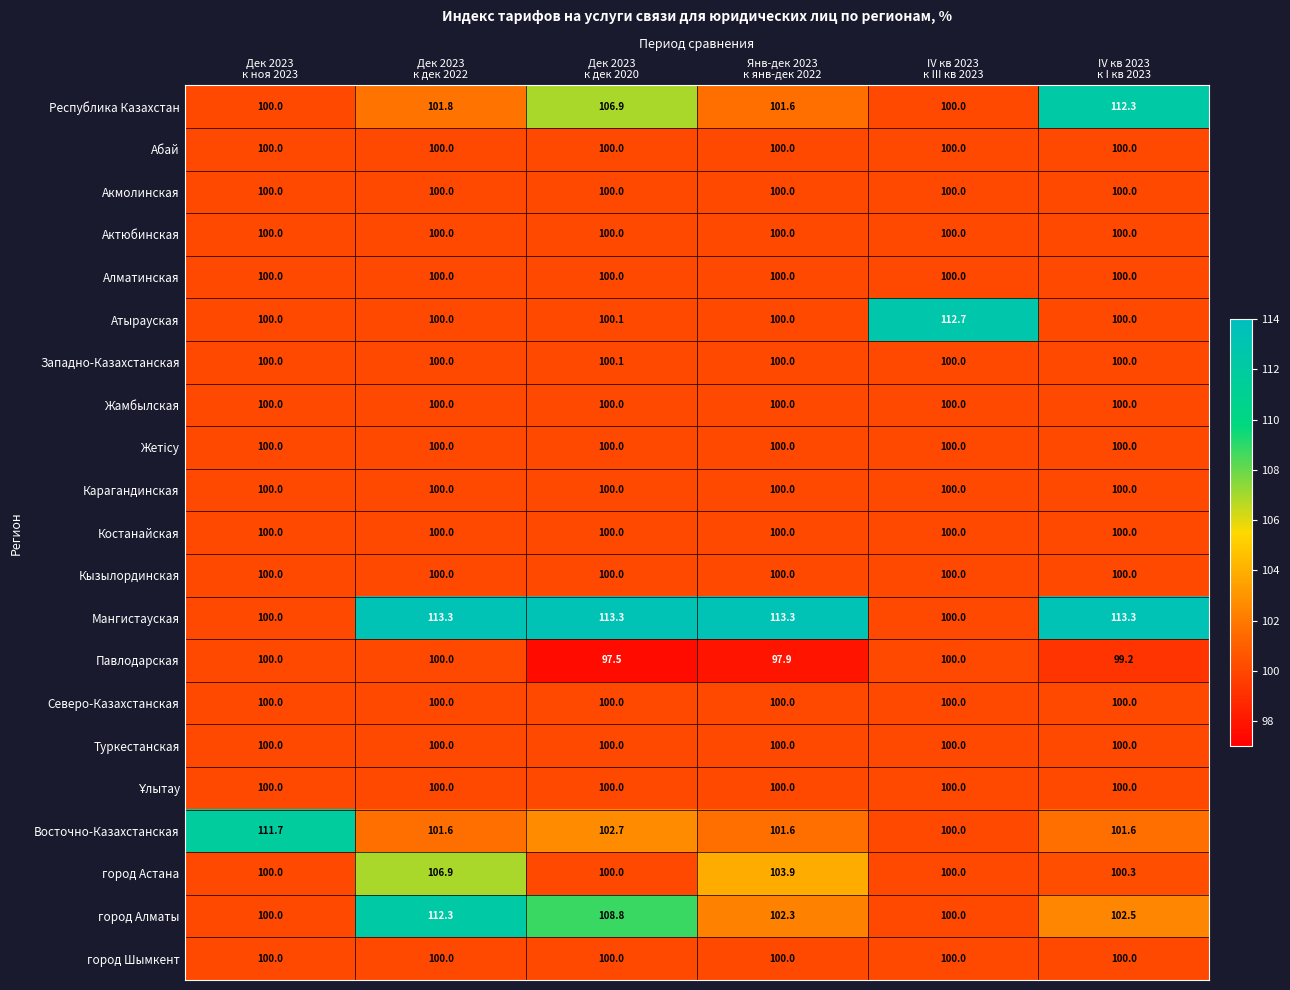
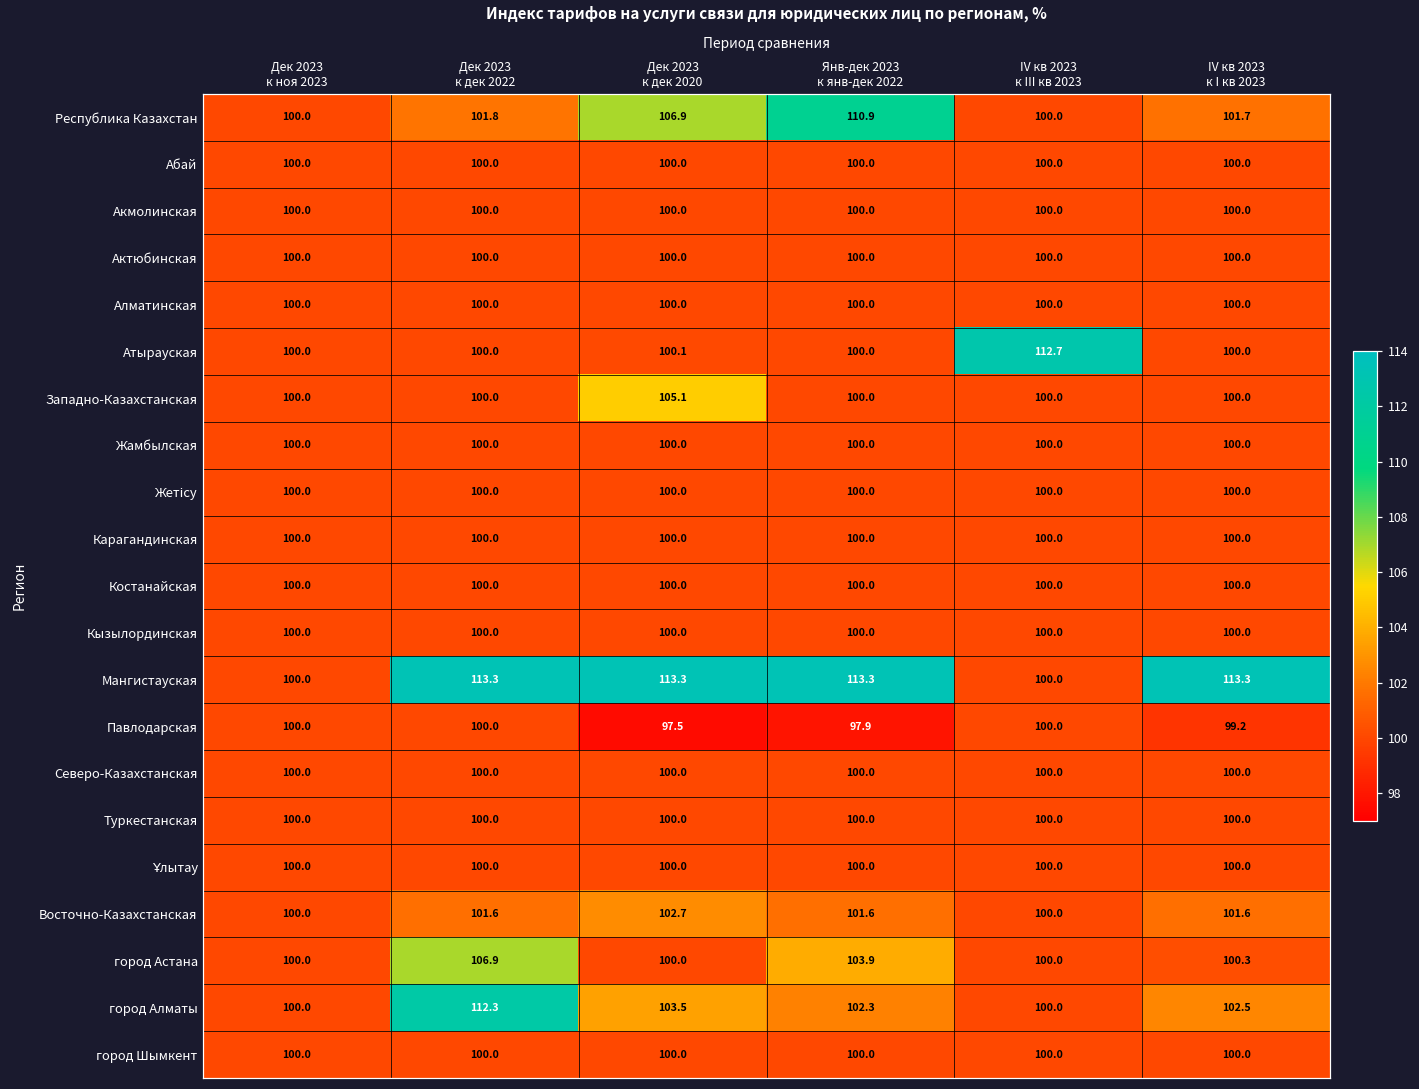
  {
    "Республика Казахстан": {
      "Дек 2023 к ноя 2023": 100.0,
      "Дек 2023 к дек 2022": 101.8,
      "Дек 2023 к дек 2020": 106.9,
-     "Янв-дек 2023 к янв-дек 2022": 101.6,
+     "Янв-дек 2023 к янв-дек 2022": 110.9,
      "IV кв 2023 к III кв 2023": 100.0,
-     "IV кв 2023 к I кв 2023": 112.3
+     "IV кв 2023 к I кв 2023": 101.7
    },
    "Абай": {
      "Дек 2023 к ноя 2023": 100.0,
      "Дек 2023 к дек 2022": 100.0,
      "Дек 2023 к дек 2020": 100.0,
      "Янв-дек 2023 к янв-дек 2022": 100.0,
      "IV кв 2023 к III кв 2023": 100.0,
      "IV кв 2023 к I кв 2023": 100.0
    },
    "Акмолинская": {
      "Дек 2023 к ноя 2023": 100.0,
      "Дек 2023 к дек 2022": 100.0,
      "Дек 2023 к дек 2020": 100.0,
      "Янв-дек 2023 к янв-дек 2022": 100.0,
      "IV кв 2023 к III кв 2023": 100.0,
      "IV кв 2023 к I кв 2023": 100.0
    },
    "Актюбинская": {
      "Дек 2023 к ноя 2023": 100.0,
      "Дек 2023 к дек 2022": 100.0,
      "Дек 2023 к дек 2020": 100.0,
      "Янв-дек 2023 к янв-дек 2022": 100.0,
      "IV кв 2023 к III кв 2023": 100.0,
      "IV кв 2023 к I кв 2023": 100.0
    },
    "Алматинская": {
      "Дек 2023 к ноя 2023": 100.0,
      "Дек 2023 к дек 2022": 100.0,
      "Дек 2023 к дек 2020": 100.0,
      "Янв-дек 2023 к янв-дек 2022": 100.0,
      "IV кв 2023 к III кв 2023": 100.0,
      "IV кв 2023 к I кв 2023": 100.0
    },
    "Атырауская": {
      "Дек 2023 к ноя 2023": 100.0,
      "Дек 2023 к дек 2022": 100.0,
      "Дек 2023 к дек 2020": 100.1,
      "Янв-дек 2023 к янв-дек 2022": 100.0,
      "IV кв 2023 к III кв 2023": 112.7,
      "IV кв 2023 к I кв 2023": 100.0
    },
    "Западно-Казахстанская": {
      "Дек 2023 к ноя 2023": 100.0,
      "Дек 2023 к дек 2022": 100.0,
-     "Дек 2023 к дек 2020": 100.1,
+     "Дек 2023 к дек 2020": 105.1,
      "Янв-дек 2023 к янв-дек 2022": 100.0,
      "IV кв 2023 к III кв 2023": 100.0,
      "IV кв 2023 к I кв 2023": 100.0
    },
    "Жамбылская": {
      "Дек 2023 к ноя 2023": 100.0,
      "Дек 2023 к дек 2022": 100.0,
      "Дек 2023 к дек 2020": 100.0,
      "Янв-дек 2023 к янв-дек 2022": 100.0,
      "IV кв 2023 к III кв 2023": 100.0,
      "IV кв 2023 к I кв 2023": 100.0
    },
    "Жетісу": {
      "Дек 2023 к ноя 2023": 100.0,
      "Дек 2023 к дек 2022": 100.0,
      "Дек 2023 к дек 2020": 100.0,
      "Янв-дек 2023 к янв-дек 2022": 100.0,
      "IV кв 2023 к III кв 2023": 100.0,
      "IV кв 2023 к I кв 2023": 100.0
    },
    "Карагандинская": {
      "Дек 2023 к ноя 2023": 100.0,
      "Дек 2023 к дек 2022": 100.0,
      "Дек 2023 к дек 2020": 100.0,
      "Янв-дек 2023 к янв-дек 2022": 100.0,
      "IV кв 2023 к III кв 2023": 100.0,
      "IV кв 2023 к I кв 2023": 100.0
    },
    "Костанайская": {
      "Дек 2023 к ноя 2023": 100.0,
      "Дек 2023 к дек 2022": 100.0,
      "Дек 2023 к дек 2020": 100.0,
      "Янв-дек 2023 к янв-дек 2022": 100.0,
      "IV кв 2023 к III кв 2023": 100.0,
      "IV кв 2023 к I кв 2023": 100.0
    },
    "Кызылординская": {
      "Дек 2023 к ноя 2023": 100.0,
      "Дек 2023 к дек 2022": 100.0,
      "Дек 2023 к дек 2020": 100.0,
      "Янв-дек 2023 к янв-дек 2022": 100.0,
      "IV кв 2023 к III кв 2023": 100.0,
      "IV кв 2023 к I кв 2023": 100.0
    },
    "Мангистауская": {
      "Дек 2023 к ноя 2023": 100.0,
      "Дек 2023 к дек 2022": 113.3,
      "Дек 2023 к дек 2020": 113.3,
      "Янв-дек 2023 к янв-дек 2022": 113.3,
      "IV кв 2023 к III кв 2023": 100.0,
      "IV кв 2023 к I кв 2023": 113.3
    },
    "Павлодарская": {
      "Дек 2023 к ноя 2023": 100.0,
      "Дек 2023 к дек 2022": 100.0,
      "Дек 2023 к дек 2020": 97.5,
      "Янв-дек 2023 к янв-дек 2022": 97.9,
      "IV кв 2023 к III кв 2023": 100.0,
      "IV кв 2023 к I кв 2023": 99.2
    },
    "Северо-Казахстанская": {
      "Дек 2023 к ноя 2023": 100.0,
      "Дек 2023 к дек 2022": 100.0,
      "Дек 2023 к дек 2020": 100.0,
      "Янв-дек 2023 к янв-дек 2022": 100.0,
      "IV кв 2023 к III кв 2023": 100.0,
      "IV кв 2023 к I кв 2023": 100.0
    },
    "Туркестанская": {
      "Дек 2023 к ноя 2023": 100.0,
      "Дек 2023 к дек 2022": 100.0,
      "Дек 2023 к дек 2020": 100.0,
      "Янв-дек 2023 к янв-дек 2022": 100.0,
      "IV кв 2023 к III кв 2023": 100.0,
      "IV кв 2023 к I кв 2023": 100.0
    },
    "Ұлытау": {
      "Дек 2023 к ноя 2023": 100.0,
      "Дек 2023 к дек 2022": 100.0,
      "Дек 2023 к дек 2020": 100.0,
      "Янв-дек 2023 к янв-дек 2022": 100.0,
      "IV кв 2023 к III кв 2023": 100.0,
      "IV кв 2023 к I кв 2023": 100.0
    },
    "Восточно-Казахстанская": {
-     "Дек 2023 к ноя 2023": 111.7,
+     "Дек 2023 к ноя 2023": 100.0,
      "Дек 2023 к дек 2022": 101.6,
      "Дек 2023 к дек 2020": 102.7,
      "Янв-дек 2023 к янв-дек 2022": 101.6,
      "IV кв 2023 к III кв 2023": 100.0,
      "IV кв 2023 к I кв 2023": 101.6
    },
    "город Астана": {
      "Дек 2023 к ноя 2023": 100.0,
      "Дек 2023 к дек 2022": 106.9,
      "Дек 2023 к дек 2020": 100.0,
      "Янв-дек 2023 к янв-дек 2022": 103.9,
      "IV кв 2023 к III кв 2023": 100.0,
      "IV кв 2023 к I кв 2023": 100.3
    },
    "город Алматы": {
      "Дек 2023 к ноя 2023": 100.0,
      "Дек 2023 к дек 2022": 112.3,
-     "Дек 2023 к дек 2020": 108.8,
+     "Дек 2023 к дек 2020": 103.5,
      "Янв-дек 2023 к янв-дек 2022": 102.3,
      "IV кв 2023 к III кв 2023": 100.0,
      "IV кв 2023 к I кв 2023": 102.5
    },
    "город Шымкент": {
      "Дек 2023 к ноя 2023": 100.0,
      "Дек 2023 к дек 2022": 100.0,
      "Дек 2023 к дек 2020": 100.0,
      "Янв-дек 2023 к янв-дек 2022": 100.0,
      "IV кв 2023 к III кв 2023": 100.0,
      "IV кв 2023 к I кв 2023": 100.0
    }
  }
